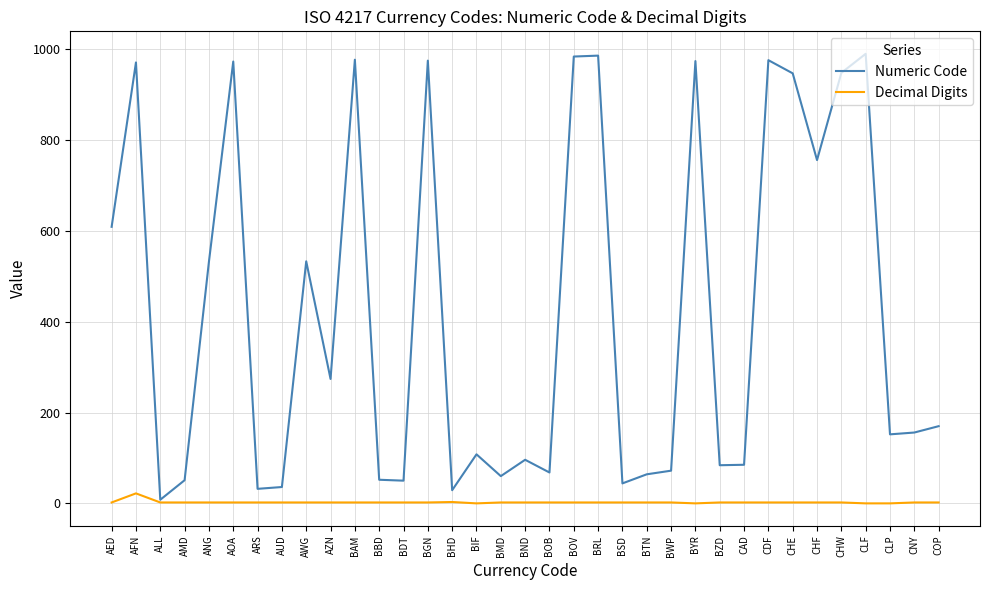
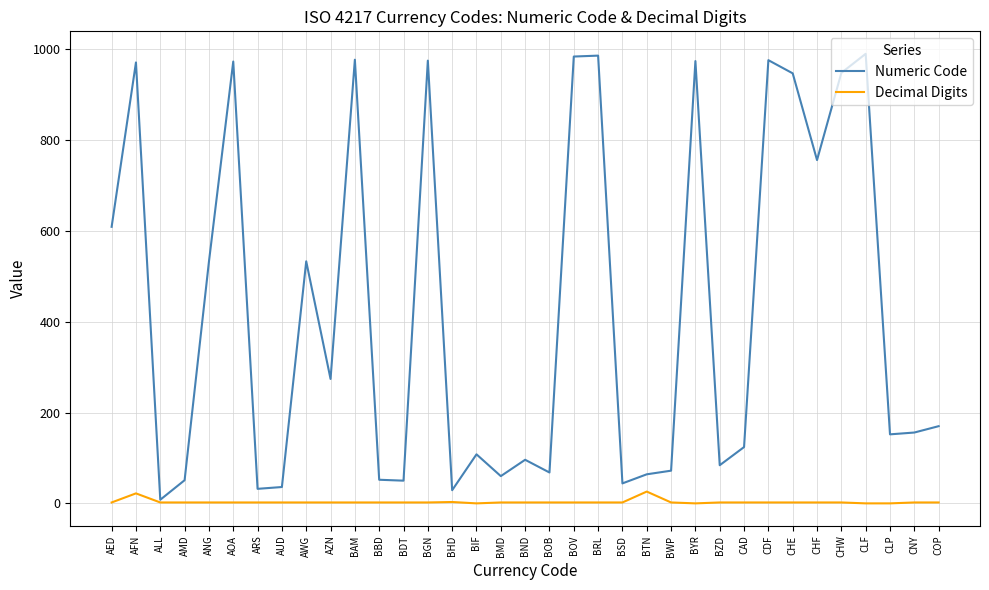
  {
    "Numeric Code": {
      "AED": 610,
      "AFN": 970,
      "ALL": 10,
      "AMD": 50,
      "ANG": 530,
      "AOA": 970,
      "ARS": 30,
      "AUD": 40,
      "AWG": 530,
      "AZN": 270,
      "BAM": 980,
      "BBD": 50,
      "BDT": 50,
      "BGN": 980,
      "BHD": 30,
      "BIF": 110,
      "BMD": 60,
      "BND": 100,
      "BOB": 70,
      "BOV": 980,
      "BRL": 990,
      "BSD": 40,
      "BTN": 60,
      "BWP": 70,
      "BYR": 970,
      "BZD": 80,
-     "CAD": 90,
+     "CAD": 120,
      "CDF": 980,
      "CHE": 950,
      "CHF": 760,
      "CLP": 150,
      "CNY": 160,
      "COP": 170
    },
    "Decimal Digits": {
      "AED": 0,
      "AFN": 20,
      "ALL": 0,
      "AMD": 0,
      "ANG": 0,
      "AOA": 0,
      "ARS": 0,
      "AUD": 0,
      "AWG": 0,
      "AZN": 0,
      "BAM": 0,
      "BBD": 0,
      "BDT": 0,
      "BGN": 0,
      "BHD": 0,
      "BIF": 0,
      "BMD": 0,
      "BND": 0,
      "BOB": 0,
      "BOV": 0,
      "BRL": 0,
      "BSD": 0,
-     "BTN": 0,
+     "BTN": 30,
      "BWP": 0,
      "BYR": 0,
      "BZD": 0,
      "CAD": 0,
      "CDF": 0,
      "CHE": 0,
      "CHF": 0,
      "CHW": 0,
      "CLF": 0,
      "CLP": 0,
      "CNY": 0,
      "COP": 0
    }
  }
